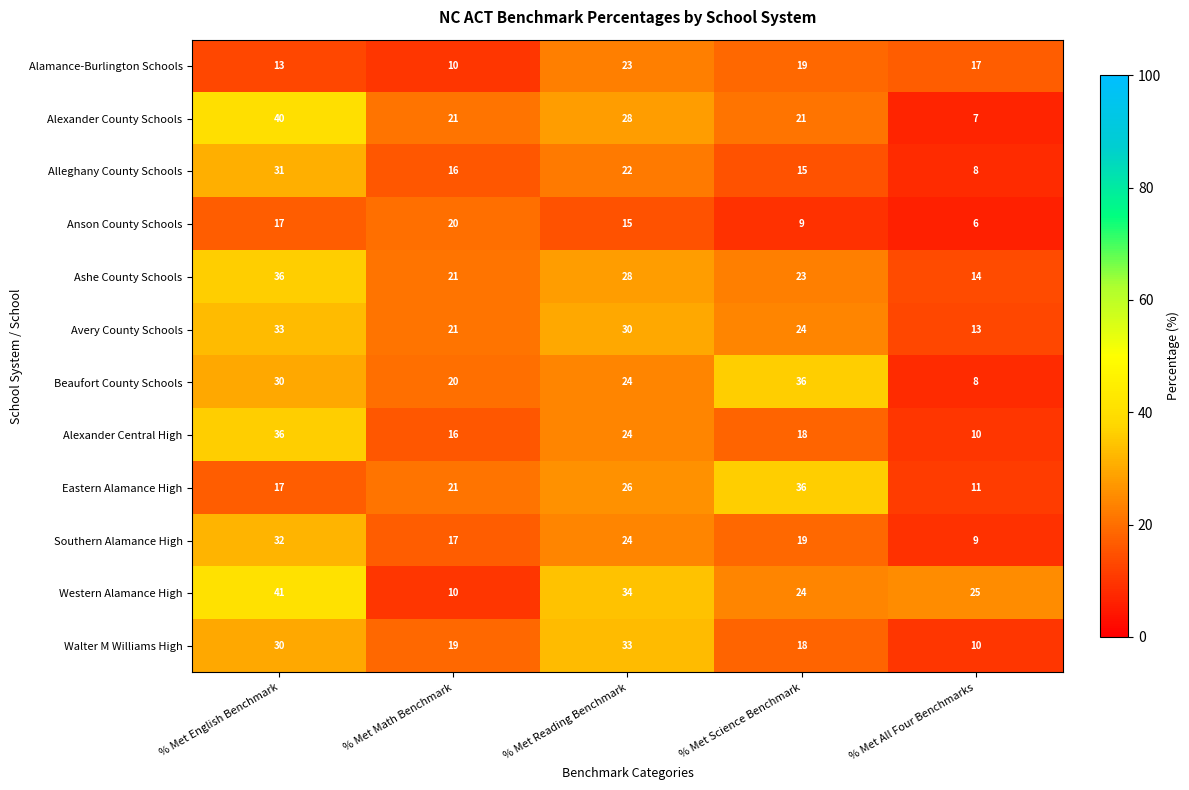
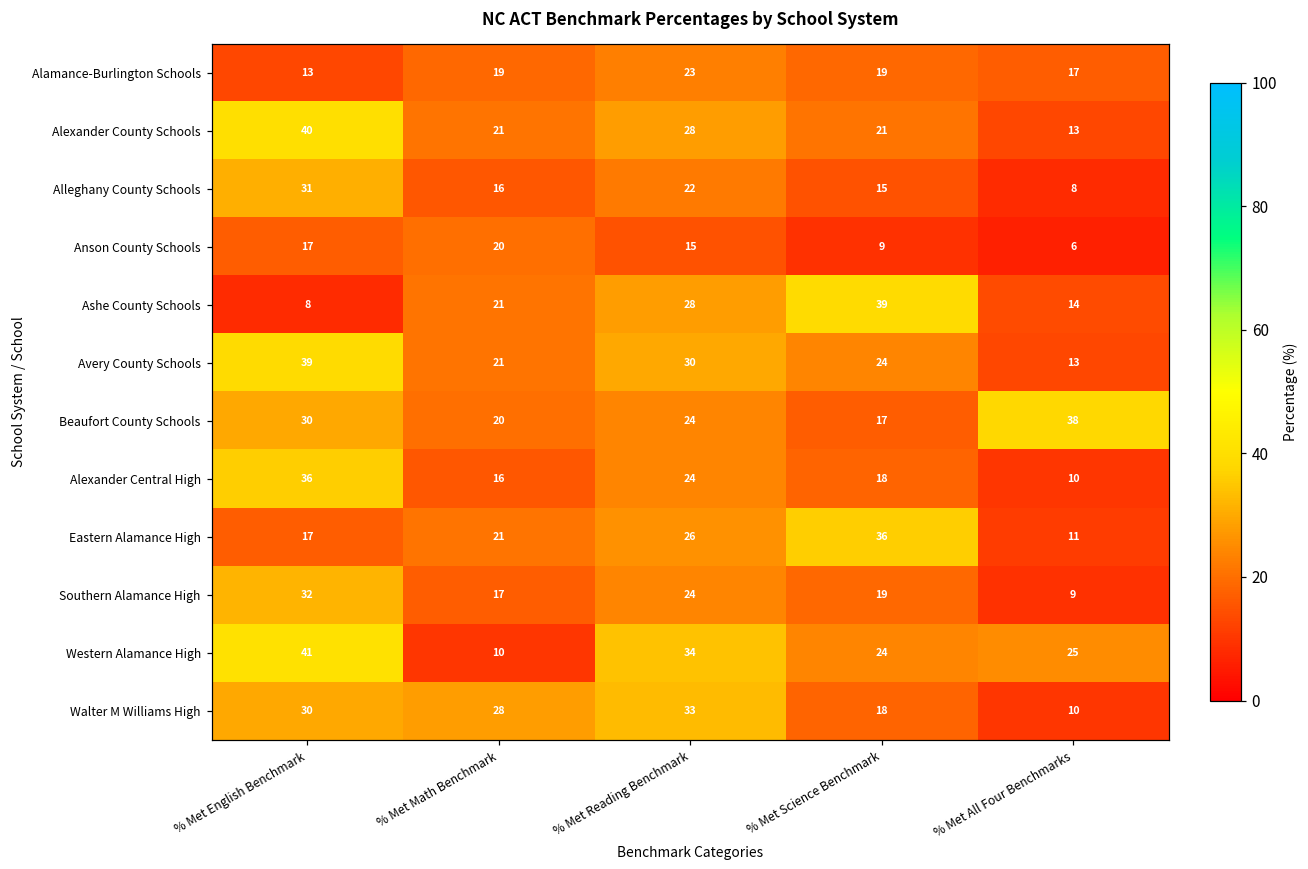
  {
    "Alamance-Burlington Schools": {
      "% Met English Benchmark": 13,
-     "% Met Math Benchmark": 10,
+     "% Met Math Benchmark": 19,
      "% Met Reading Benchmark": 23,
      "% Met Science Benchmark": 19,
      "% Met All Four Benchmarks": 17
    },
    "Alexander County Schools": {
      "% Met English Benchmark": 40,
      "% Met Math Benchmark": 21,
      "% Met Reading Benchmark": 28,
      "% Met Science Benchmark": 21,
-     "% Met All Four Benchmarks": 7
+     "% Met All Four Benchmarks": 13
    },
    "Alleghany County Schools": {
      "% Met English Benchmark": 31,
      "% Met Math Benchmark": 16,
      "% Met Reading Benchmark": 22,
      "% Met Science Benchmark": 15,
      "% Met All Four Benchmarks": 8
    },
    "Anson County Schools": {
      "% Met English Benchmark": 17,
      "% Met Math Benchmark": 20,
      "% Met Reading Benchmark": 15,
      "% Met Science Benchmark": 9,
      "% Met All Four Benchmarks": 6
    },
    "Ashe County Schools": {
-     "% Met English Benchmark": 36,
+     "% Met English Benchmark": 8,
      "% Met Math Benchmark": 21,
      "% Met Reading Benchmark": 28,
-     "% Met Science Benchmark": 23,
+     "% Met Science Benchmark": 39,
      "% Met All Four Benchmarks": 14
    },
    "Avery County Schools": {
-     "% Met English Benchmark": 33,
+     "% Met English Benchmark": 39,
      "% Met Math Benchmark": 21,
      "% Met Reading Benchmark": 30,
      "% Met Science Benchmark": 24,
      "% Met All Four Benchmarks": 13
    },
    "Beaufort County Schools": {
      "% Met English Benchmark": 30,
      "% Met Math Benchmark": 20,
      "% Met Reading Benchmark": 24,
-     "% Met Science Benchmark": 36,
-     "% Met All Four Benchmarks": 8
+     "% Met Science Benchmark": 17,
+     "% Met All Four Benchmarks": 38
    },
    "Alexander Central High": {
      "% Met English Benchmark": 36,
      "% Met Math Benchmark": 16,
      "% Met Reading Benchmark": 24,
      "% Met Science Benchmark": 18,
      "% Met All Four Benchmarks": 10
    },
    "Eastern Alamance High": {
      "% Met English Benchmark": 17,
      "% Met Math Benchmark": 21,
      "% Met Reading Benchmark": 26,
      "% Met Science Benchmark": 36,
      "% Met All Four Benchmarks": 11
    },
    "Southern Alamance High": {
      "% Met English Benchmark": 32,
      "% Met Math Benchmark": 17,
      "% Met Reading Benchmark": 24,
      "% Met Science Benchmark": 19,
      "% Met All Four Benchmarks": 9
    },
    "Western Alamance High": {
      "% Met English Benchmark": 41,
      "% Met Math Benchmark": 10,
      "% Met Reading Benchmark": 34,
      "% Met Science Benchmark": 24,
      "% Met All Four Benchmarks": 25
    },
    "Walter M Williams High": {
      "% Met English Benchmark": 30,
-     "% Met Math Benchmark": 19,
+     "% Met Math Benchmark": 28,
      "% Met Reading Benchmark": 33,
      "% Met Science Benchmark": 18,
      "% Met All Four Benchmarks": 10
    }
  }
